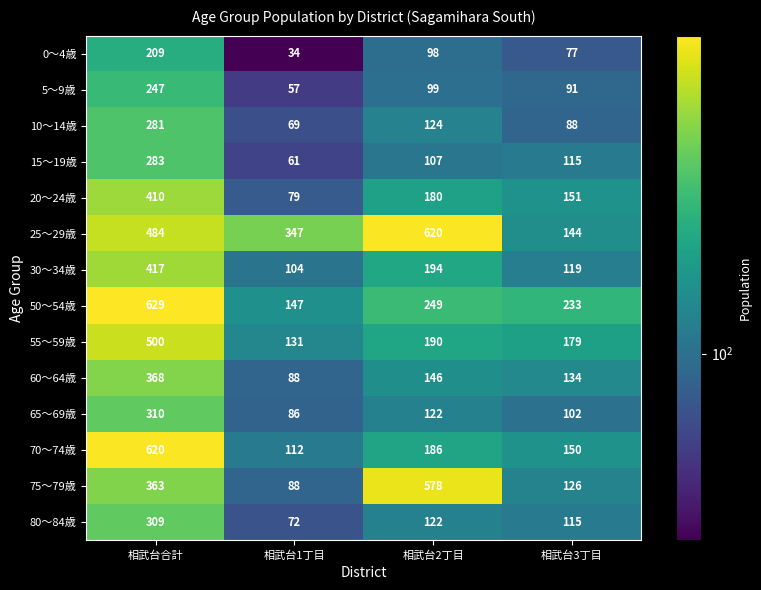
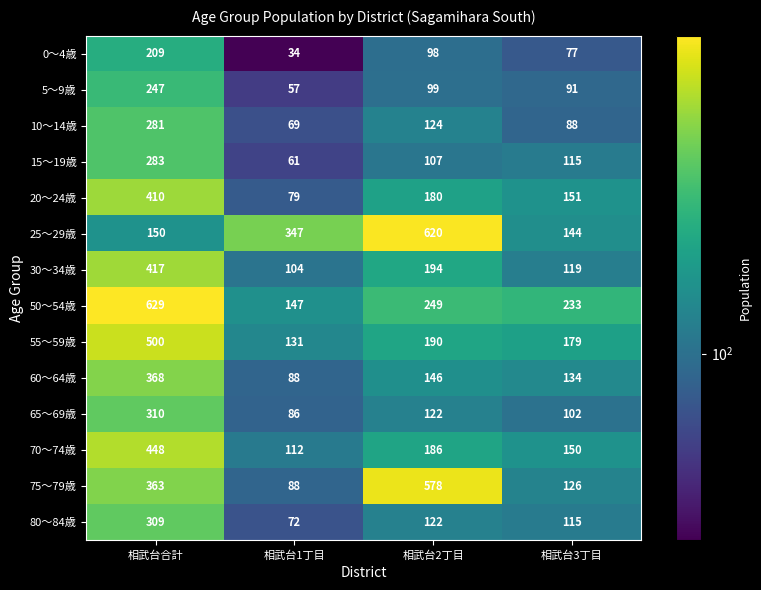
  {
    "0～4歳": {
      "相武台合計": 209,
      "相武台1丁目": 34,
      "相武台2丁目": 98,
      "相武台3丁目": 77
    },
    "5～9歳": {
      "相武台合計": 247,
      "相武台1丁目": 57,
      "相武台2丁目": 99,
      "相武台3丁目": 91
    },
    "10～14歳": {
      "相武台合計": 281,
      "相武台1丁目": 69,
      "相武台2丁目": 124,
      "相武台3丁目": 88
    },
    "15～19歳": {
      "相武台合計": 283,
      "相武台1丁目": 61,
      "相武台2丁目": 107,
      "相武台3丁目": 115
    },
    "20～24歳": {
      "相武台合計": 410,
      "相武台1丁目": 79,
      "相武台2丁目": 180,
      "相武台3丁目": 151
    },
    "25～29歳": {
-     "相武台合計": 484,
+     "相武台合計": 150,
      "相武台1丁目": 347,
      "相武台2丁目": 620,
      "相武台3丁目": 144
    },
    "30～34歳": {
      "相武台合計": 417,
      "相武台1丁目": 104,
      "相武台2丁目": 194,
      "相武台3丁目": 119
    },
    "50～54歳": {
      "相武台合計": 629,
      "相武台1丁目": 147,
      "相武台2丁目": 249,
      "相武台3丁目": 233
    },
    "55～59歳": {
      "相武台合計": 500,
      "相武台1丁目": 131,
      "相武台2丁目": 190,
      "相武台3丁目": 179
    },
    "60～64歳": {
      "相武台合計": 368,
      "相武台1丁目": 88,
      "相武台2丁目": 146,
      "相武台3丁目": 134
    },
    "65～69歳": {
      "相武台合計": 310,
      "相武台1丁目": 86,
      "相武台2丁目": 122,
      "相武台3丁目": 102
    },
    "70～74歳": {
-     "相武台合計": 620,
+     "相武台合計": 448,
      "相武台1丁目": 112,
      "相武台2丁目": 186,
      "相武台3丁目": 150
    },
    "75～79歳": {
      "相武台合計": 363,
      "相武台1丁目": 88,
      "相武台2丁目": 578,
      "相武台3丁目": 126
    },
    "80～84歳": {
      "相武台合計": 309,
      "相武台1丁目": 72,
      "相武台2丁目": 122,
      "相武台3丁目": 115
    }
  }
